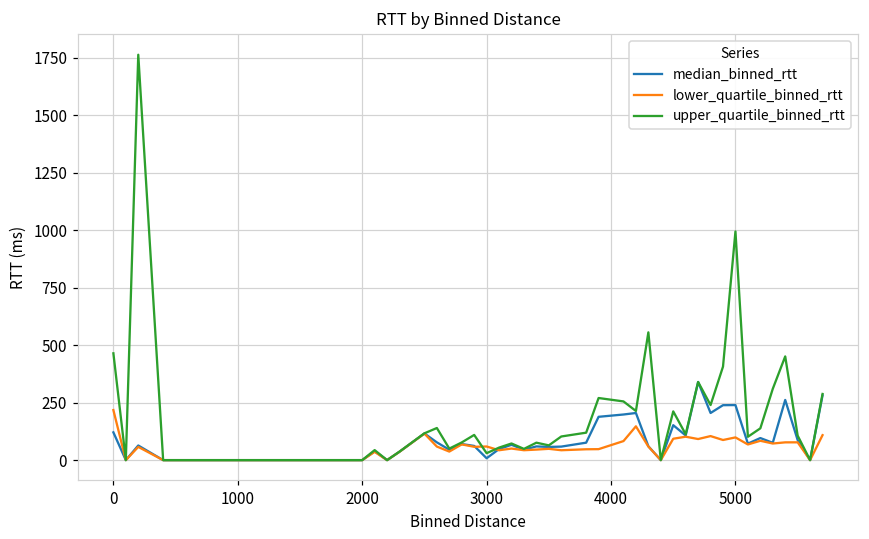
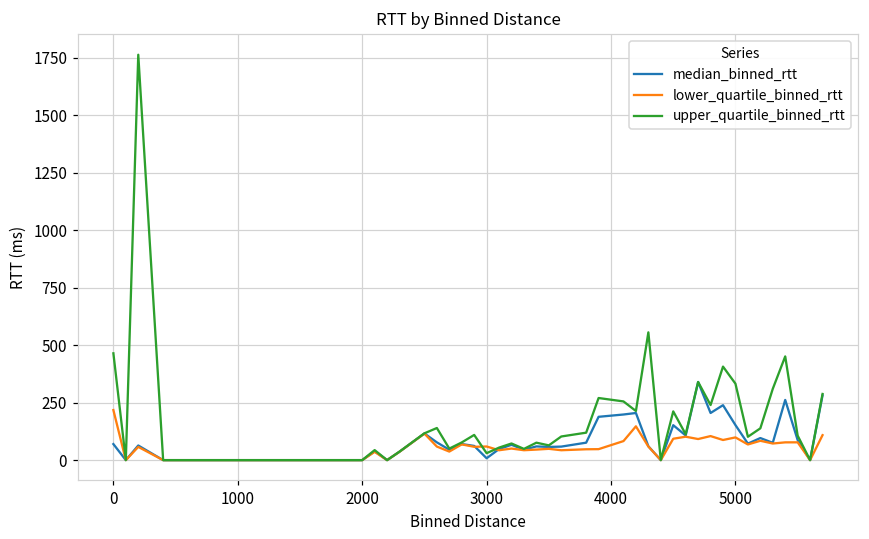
  {
    "median_binned_rtt": {
-     "0": 120,
+     "0": 70,
      "3000": 10,
-     "5000": 240
+     "5000": 150
    },
    "lower_quartile_binned_rtt": {
      "0": 220,
      "3000": 60,
      "5000": 100
    },
    "upper_quartile_binned_rtt": {
      "0": 460,
      "3000": 30,
-     "5000": 1000
+     "5000": 330
    }
  }
